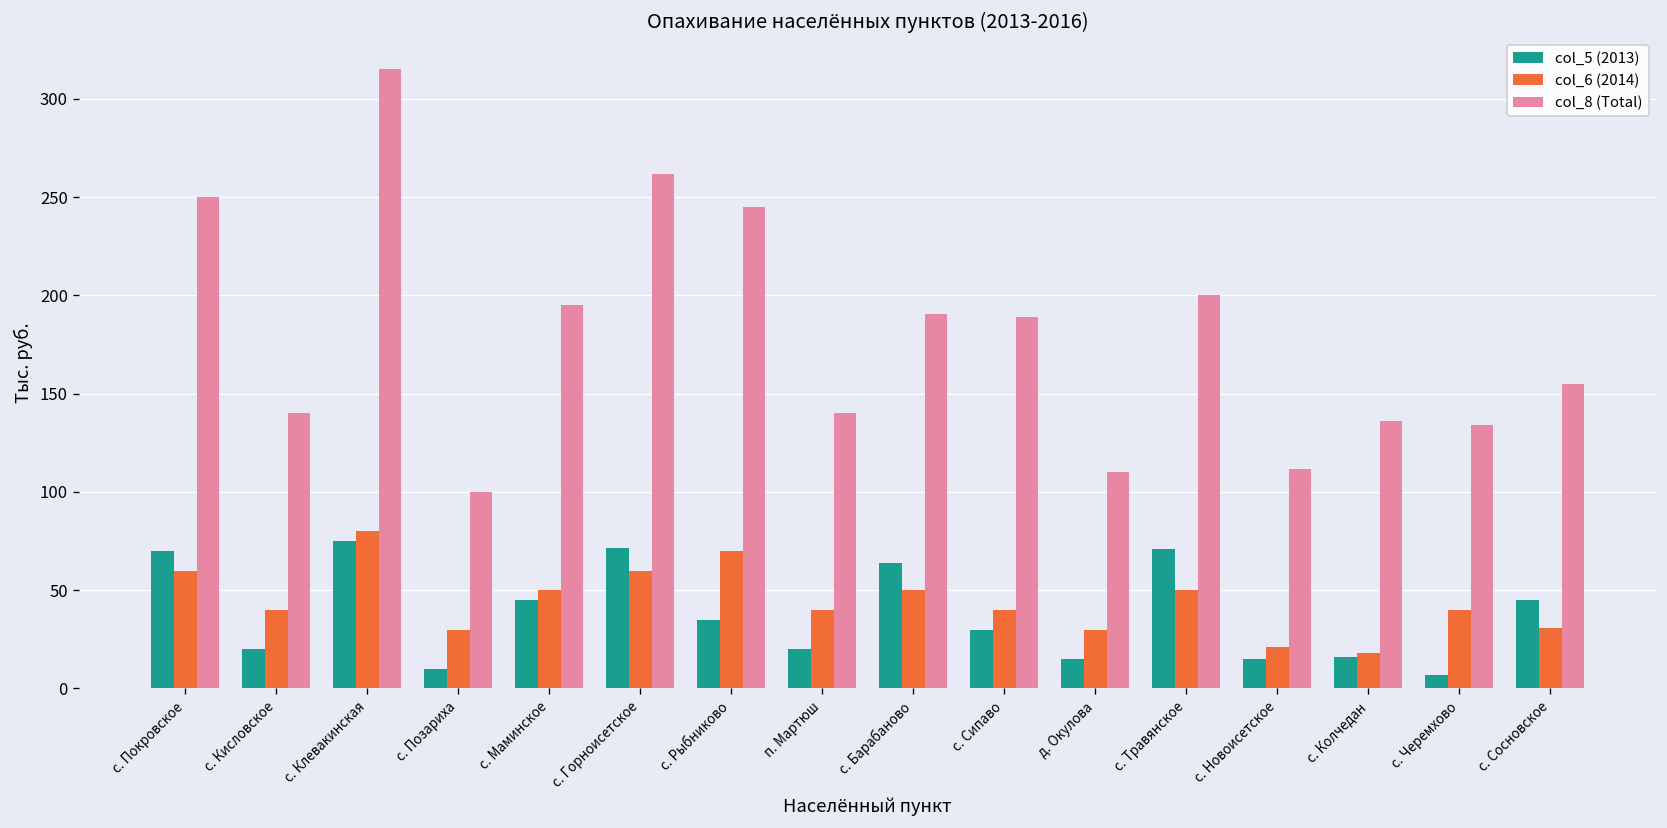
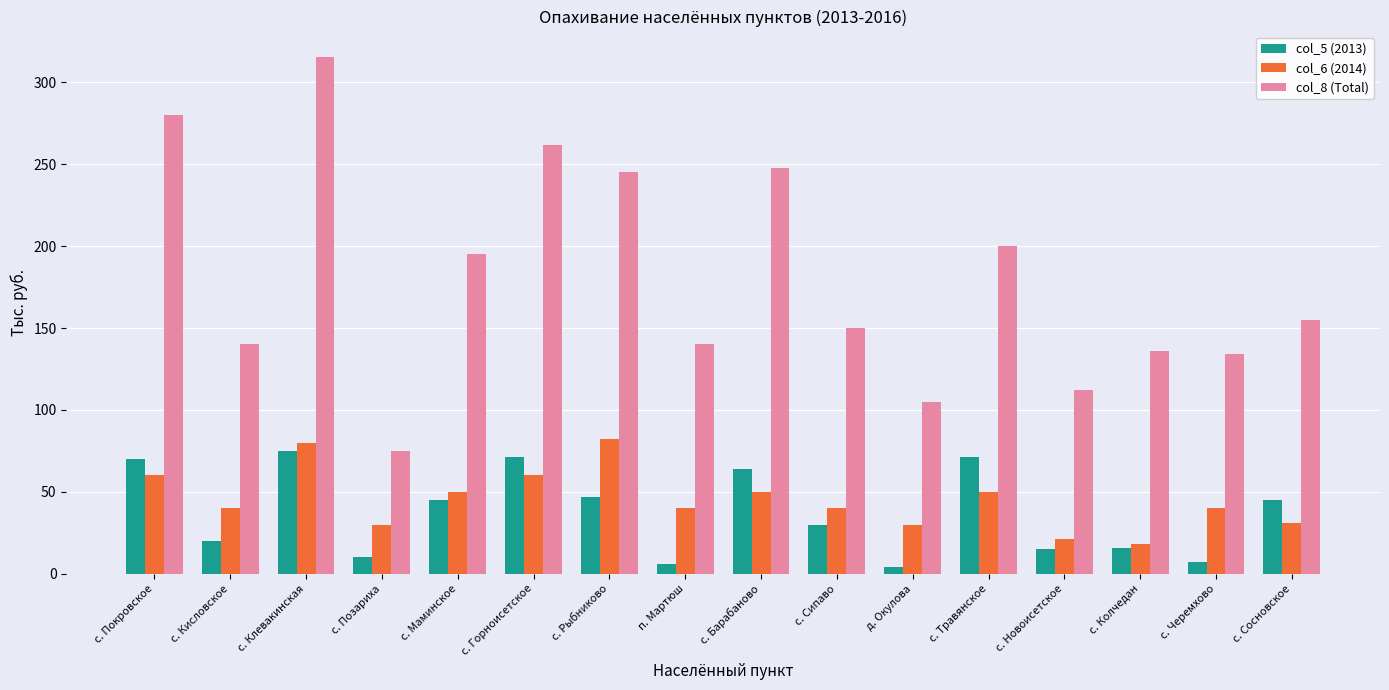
  {
    "col_5 (2013)": {
      "с. Покровское": 70,
      "с. Кисловское": 20,
      "с. Клевакинская": 75,
      "с. Позариха": 10,
      "с. Маминское": 45,
      "с. Горноисетское": 72,
-     "с. Рыбниково": 35,
-     "п. Мартюш": 20,
+     "с. Рыбниково": 47,
+     "п. Мартюш": 6,
      "с. Барабаново": 64,
      "с. Сипаво": 30,
-     "д. Окулова": 15,
+     "д. Окулова": 4,
      "с. Травянское": 71,
      "с. Новоисетское": 15,
      "с. Колчедан": 16,
      "с. Черемхово": 7,
      "с. Сосновское": 45
    },
    "col_6 (2014)": {
      "с. Покровское": 60,
      "с. Кисловское": 40,
      "с. Клевакинская": 80,
      "с. Позариха": 30,
      "с. Маминское": 50,
      "с. Горноисетское": 60,
-     "с. Рыбниково": 70,
+     "с. Рыбниково": 82,
      "п. Мартюш": 40,
      "с. Барабаново": 50,
      "с. Сипаво": 40,
      "д. Окулова": 30,
      "с. Травянское": 50,
      "с. Новоисетское": 21,
      "с. Колчедан": 18,
      "с. Черемхово": 40,
      "с. Сосновское": 31
    },
    "col_8 (Total)": {
-     "с. Покровское": 250,
+     "с. Покровское": 280,
      "с. Кисловское": 140,
      "с. Клевакинская": 315,
-     "с. Позариха": 100,
+     "с. Позариха": 75,
      "с. Маминское": 195,
      "с. Горноисетское": 262,
      "с. Рыбниково": 245,
      "п. Мартюш": 140,
-     "с. Барабаново": 191,
-     "с. Сипаво": 189,
-     "д. Окулова": 110,
+     "с. Барабаново": 248,
+     "с. Сипаво": 150,
+     "д. Окулова": 105,
      "с. Травянское": 200,
      "с. Новоисетское": 112,
      "с. Колчедан": 136,
      "с. Черемхово": 134,
      "с. Сосновское": 155
    }
  }
